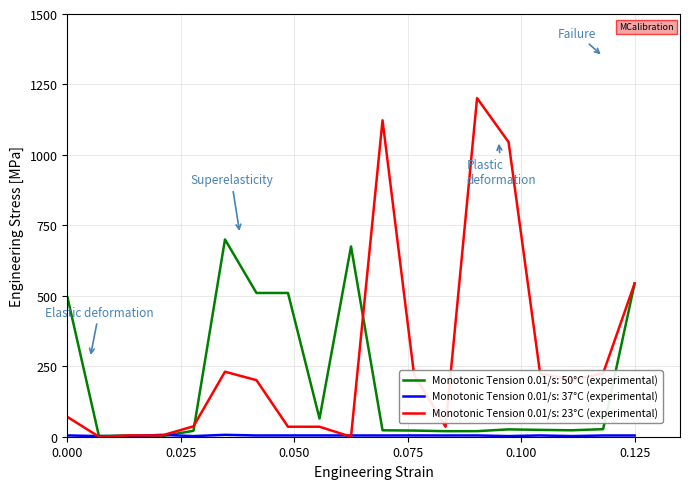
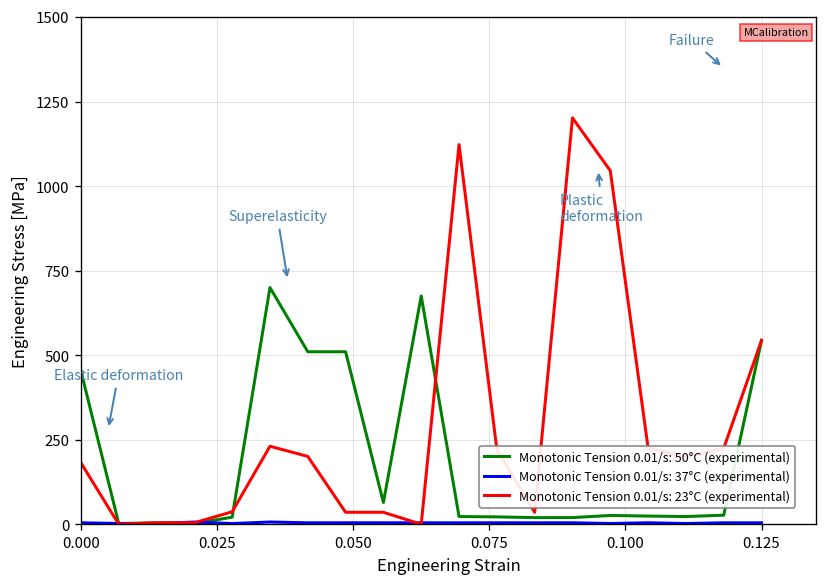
  {
    "Monotonic Tension 0.01/s: 50°C (experimental)": {
-     "0.000": 500
+     "0.000": 450
    },
    "Monotonic Tension 0.01/s: 37°C (experimental)": {
      "0.000": 0,
      "0.125": 0
    },
    "Monotonic Tension 0.01/s: 23°C (experimental)": {
-     "0.000": 70
+     "0.000": 180
    }
  }
